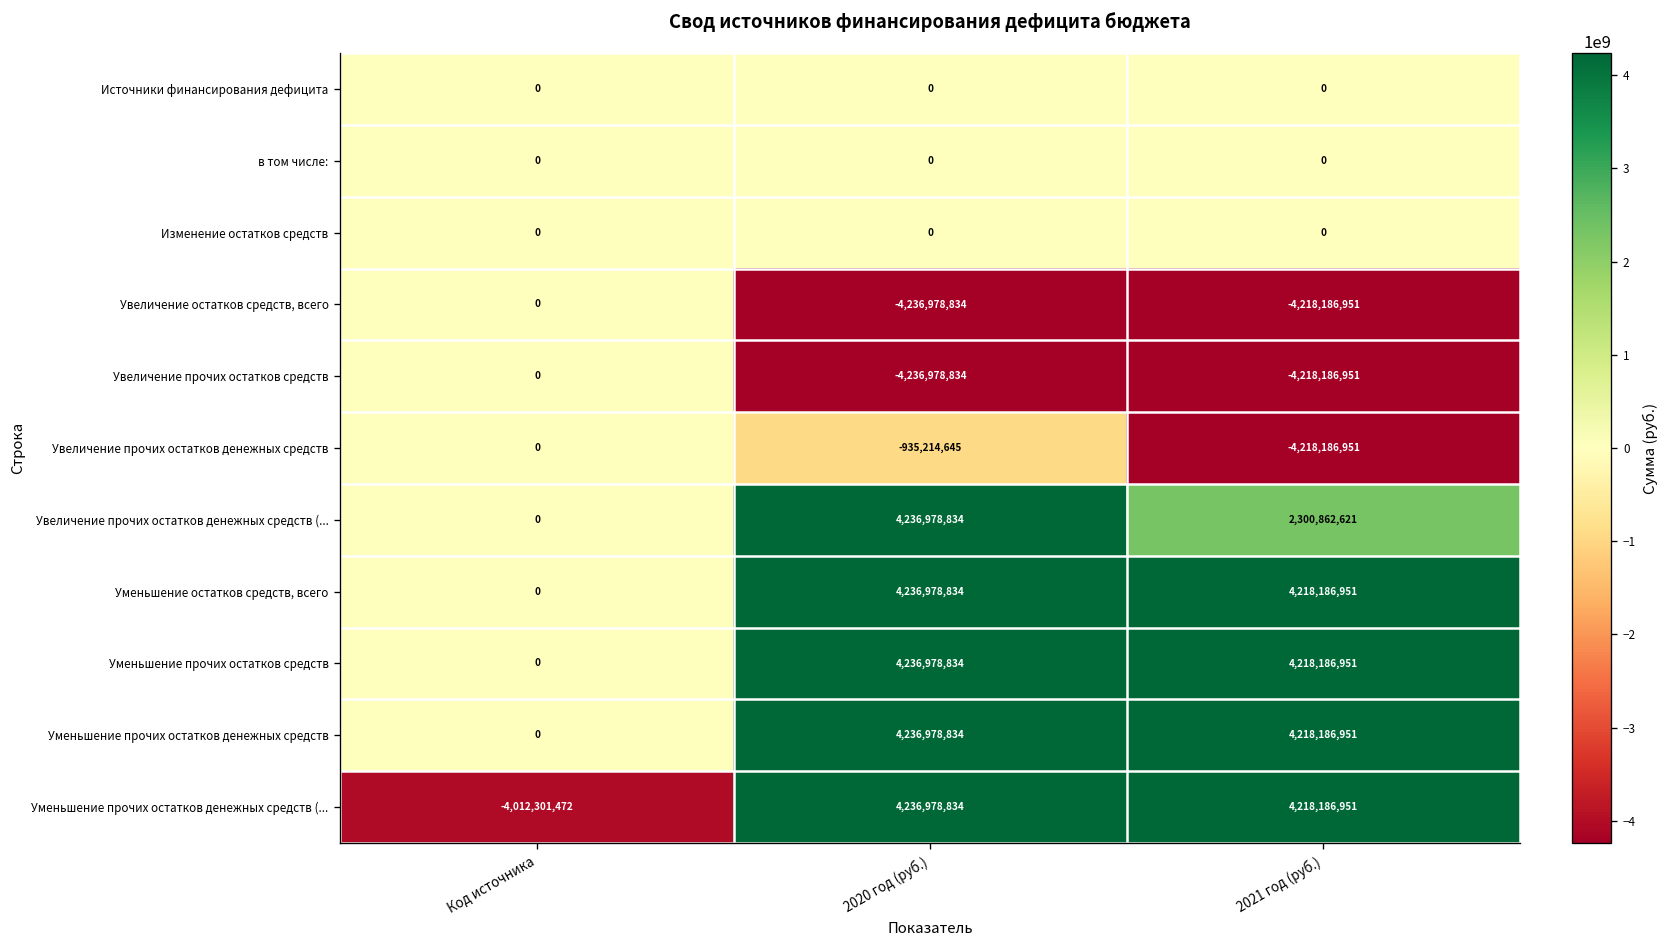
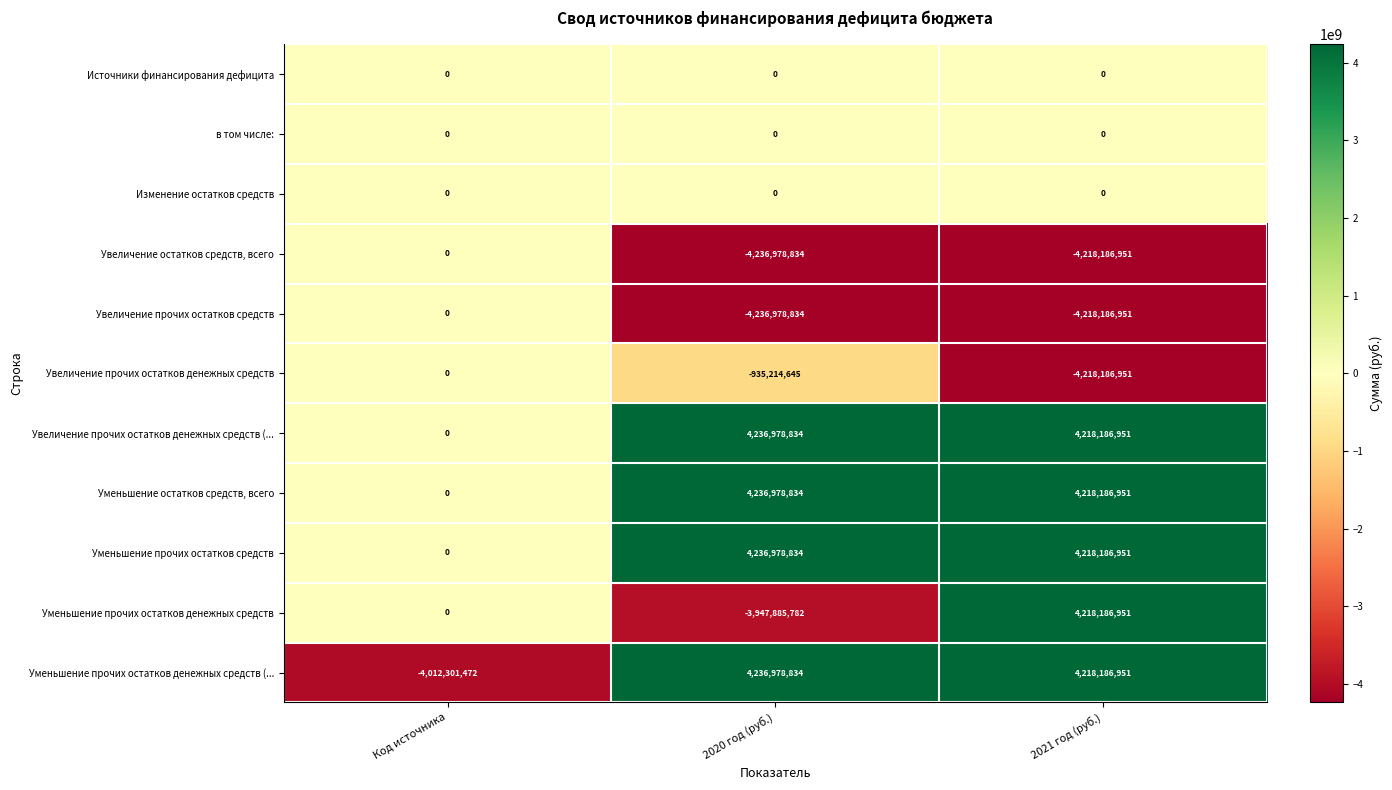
  {
    "Источники финансирования дефицита": {
      "Код источника": "0",
      "2020 год (руб.)": "0",
      "2021 год (руб.)": "0"
    },
    "в том числе:": {
      "Код источника": "0",
      "2020 год (руб.)": "0",
      "2021 год (руб.)": "0"
    },
    "Изменение остатков средств": {
      "Код источника": "0",
      "2020 год (руб.)": "0",
      "2021 год (руб.)": "0"
    },
    "Увеличение остатков средств, всего": {
      "Код источника": "0",
      "2020 год (руб.)": "-4,236,978,834",
      "2021 год (руб.)": "-4,218,186,951"
    },
    "Увеличение прочих остатков средств": {
      "Код источника": "0",
      "2020 год (руб.)": "-4,236,978,834",
      "2021 год (руб.)": "-4,218,186,951"
    },
    "Увеличение прочих остатков денежных средств": {
      "Код источника": "0",
      "2020 год (руб.)": "-935,214,645",
      "2021 год (руб.)": "-4,218,186,951"
    },
    "Увеличение прочих остатков денежных средств (...": {
      "Код источника": "0",
      "2020 год (руб.)": "4,236,978,834",
-     "2021 год (руб.)": "2,300,862,621"
+     "2021 год (руб.)": "4,218,186,951"
    },
    "Уменьшение остатков средств, всего": {
      "Код источника": "0",
      "2020 год (руб.)": "4,236,978,834",
      "2021 год (руб.)": "4,218,186,951"
    },
    "Уменьшение прочих остатков средств": {
      "Код источника": "0",
      "2020 год (руб.)": "4,236,978,834",
      "2021 год (руб.)": "4,218,186,951"
    },
    "Уменьшение прочих остатков денежных средств": {
      "Код источника": "0",
-     "2020 год (руб.)": "4,236,978,834",
+     "2020 год (руб.)": "-3,947,885,782",
      "2021 год (руб.)": "4,218,186,951"
    },
    "Уменьшение прочих остатков денежных средств (...": {
      "Код источника": "-4,012,301,472",
      "2020 год (руб.)": "4,236,978,834",
      "2021 год (руб.)": "4,218,186,951"
    }
  }
